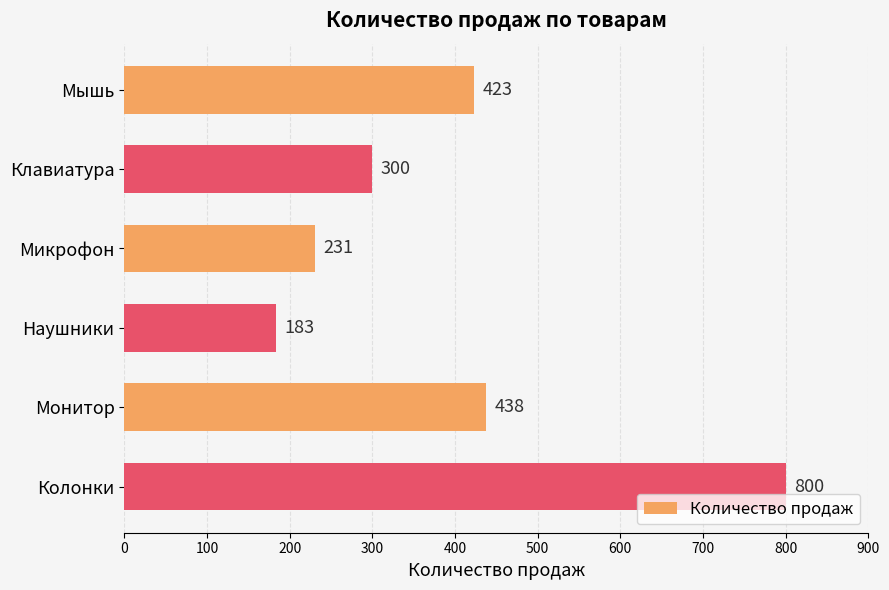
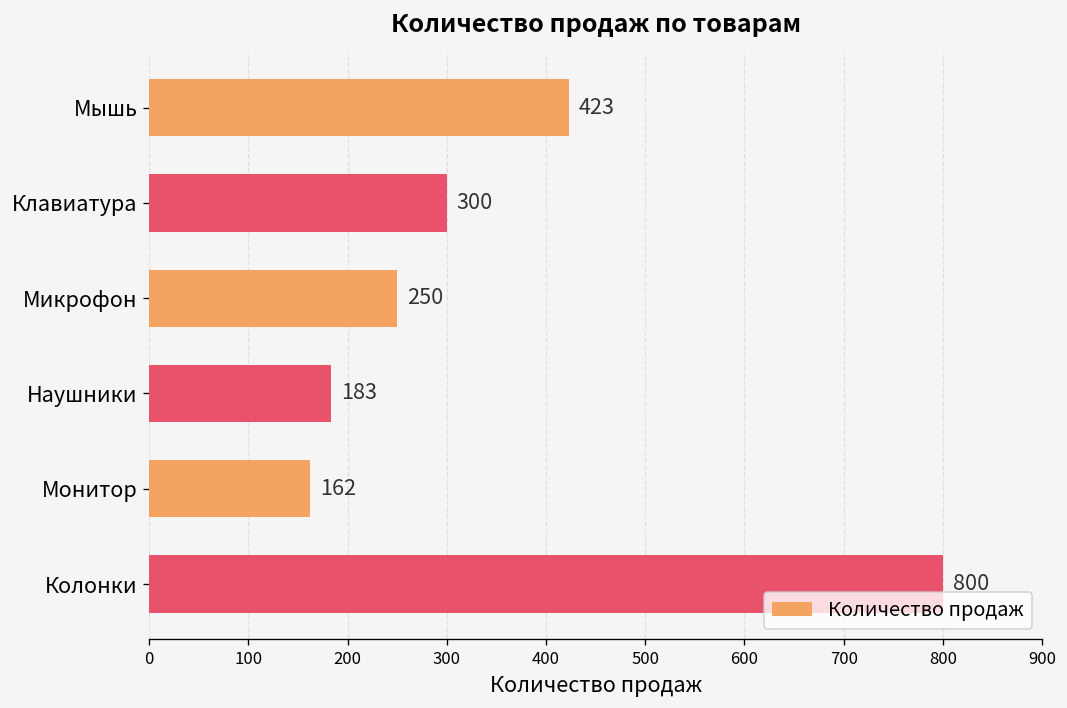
  {
    "Мышь": 423,
    "Клавиатура": 300,
-   "Микрофон": 231,
+   "Микрофон": 250,
    "Наушники": 183,
-   "Монитор": 438
+   "Монитор": 162
  }
